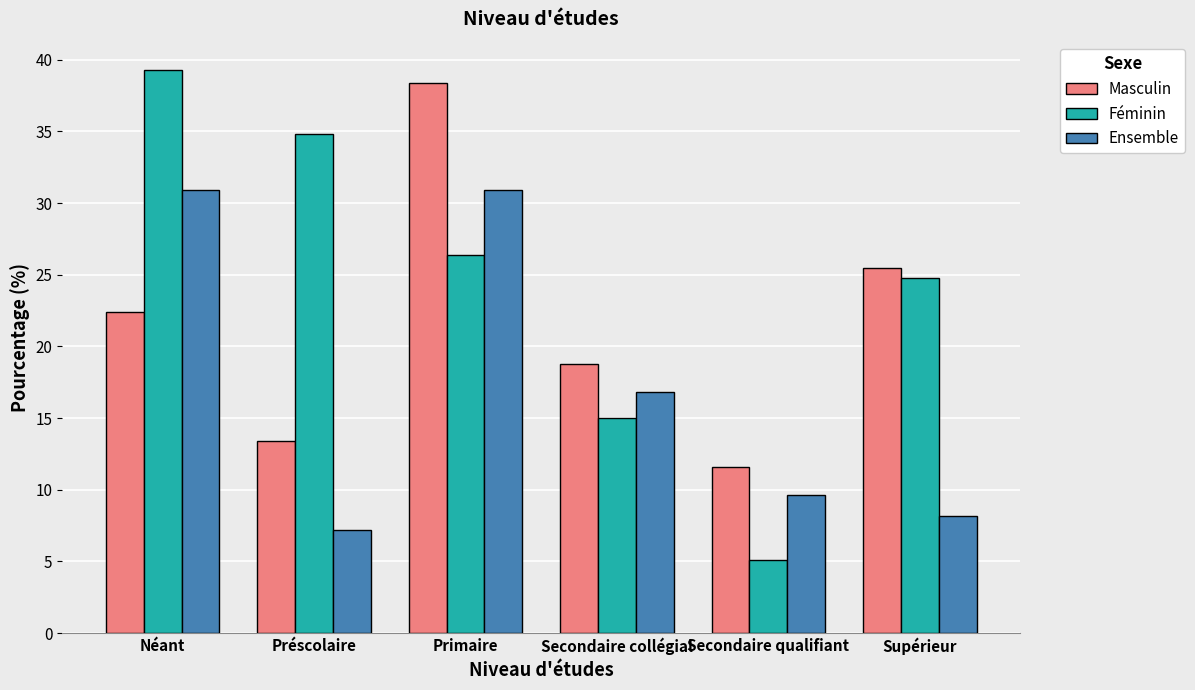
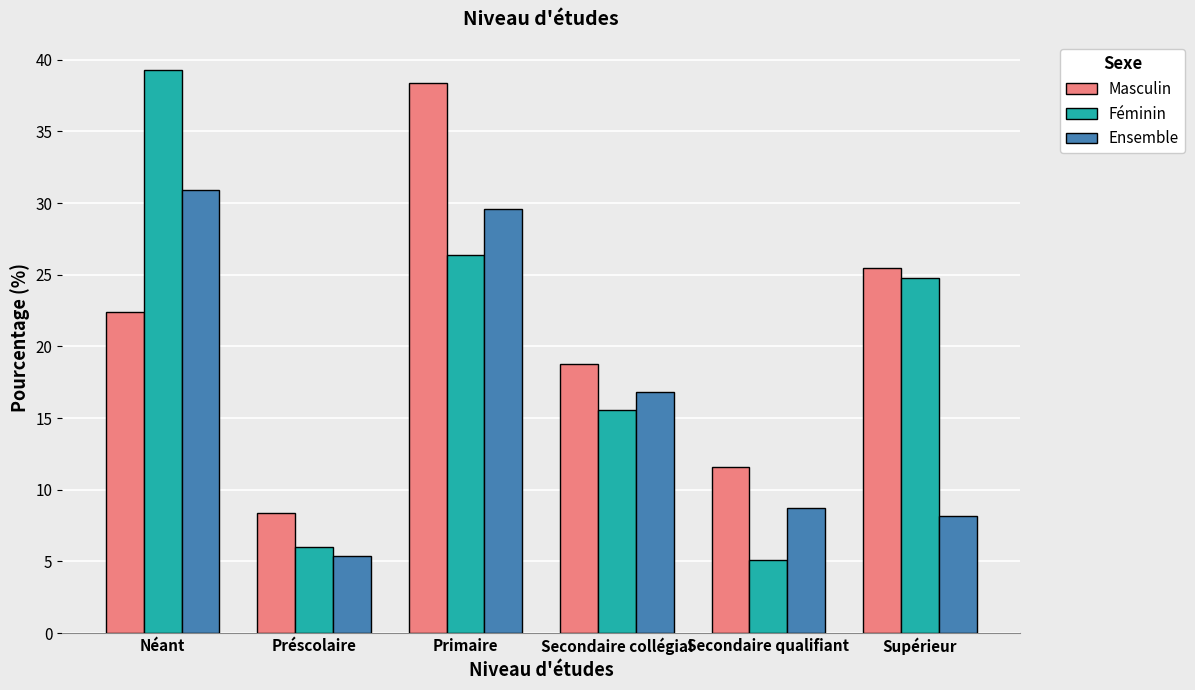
  {
    "Masculin": {
      "Néant": 22.4,
-     "Préscolaire": 13.4,
+     "Préscolaire": 8.4,
      "Primaire": 38.4,
      "Secondaire collégial": 18.8,
      "Secondaire qualifiant": 11.6,
      "Supérieur": 25.5
    },
    "Féminin": {
      "Néant": 39.3,
-     "Préscolaire": 34.8,
+     "Préscolaire": 6.0,
      "Primaire": 26.4,
-     "Secondaire collégial": 15.0,
+     "Secondaire collégial": 15.6,
      "Secondaire qualifiant": 5.1,
      "Supérieur": 24.8
    },
    "Ensemble": {
      "Néant": 30.9,
-     "Préscolaire": 7.2,
-     "Primaire": 30.9,
+     "Préscolaire": 5.4,
+     "Primaire": 29.6,
      "Secondaire collégial": 16.8,
-     "Secondaire qualifiant": 9.6,
+     "Secondaire qualifiant": 8.7,
      "Supérieur": 8.2
    }
  }
